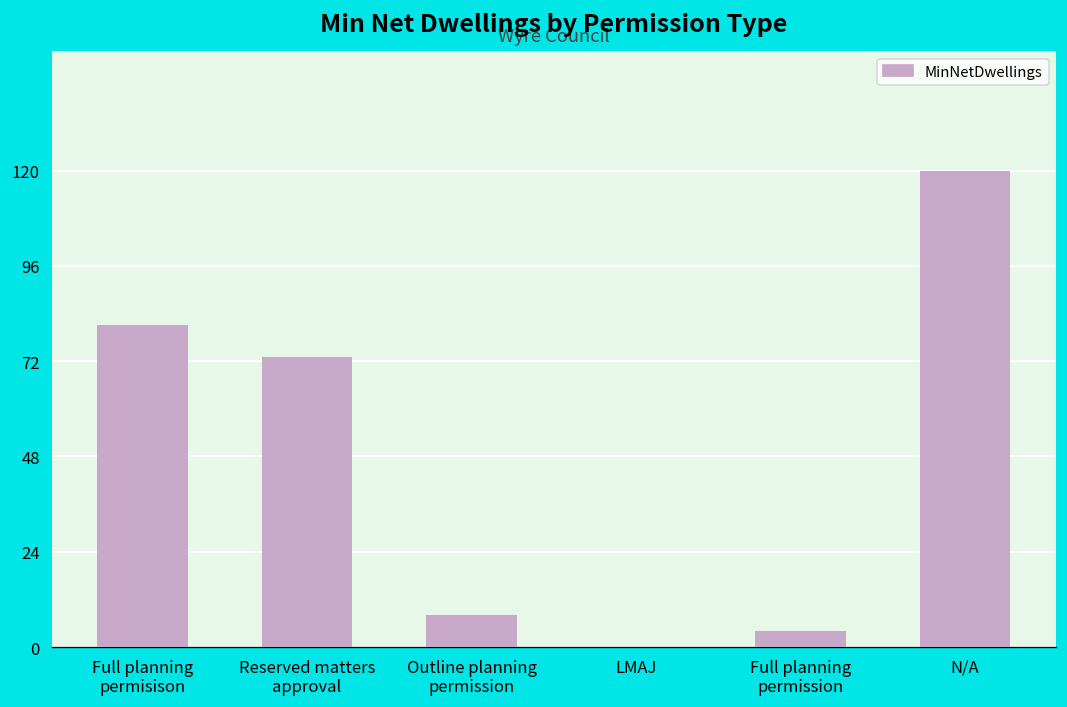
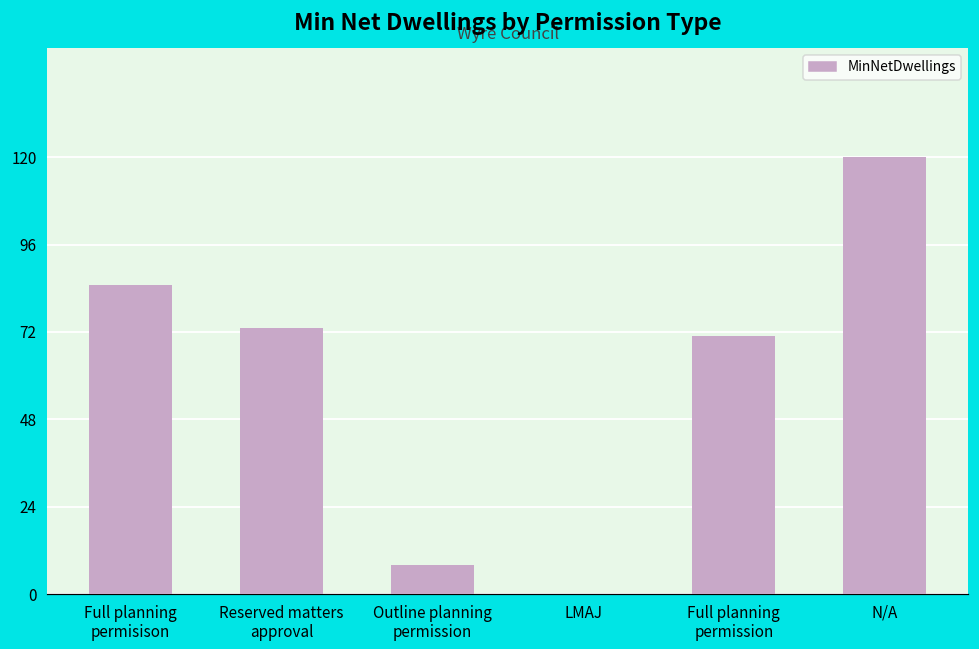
  {
-   "Full planning permisison": 81,
+   "Full planning permisison": 85,
    "Reserved matters approval": 73,
    "Outline planning permission": 8,
    "LMAJ": 0,
-   "Full planning permission": 4,
+   "Full planning permission": 71,
    "N/A": 120
  }
